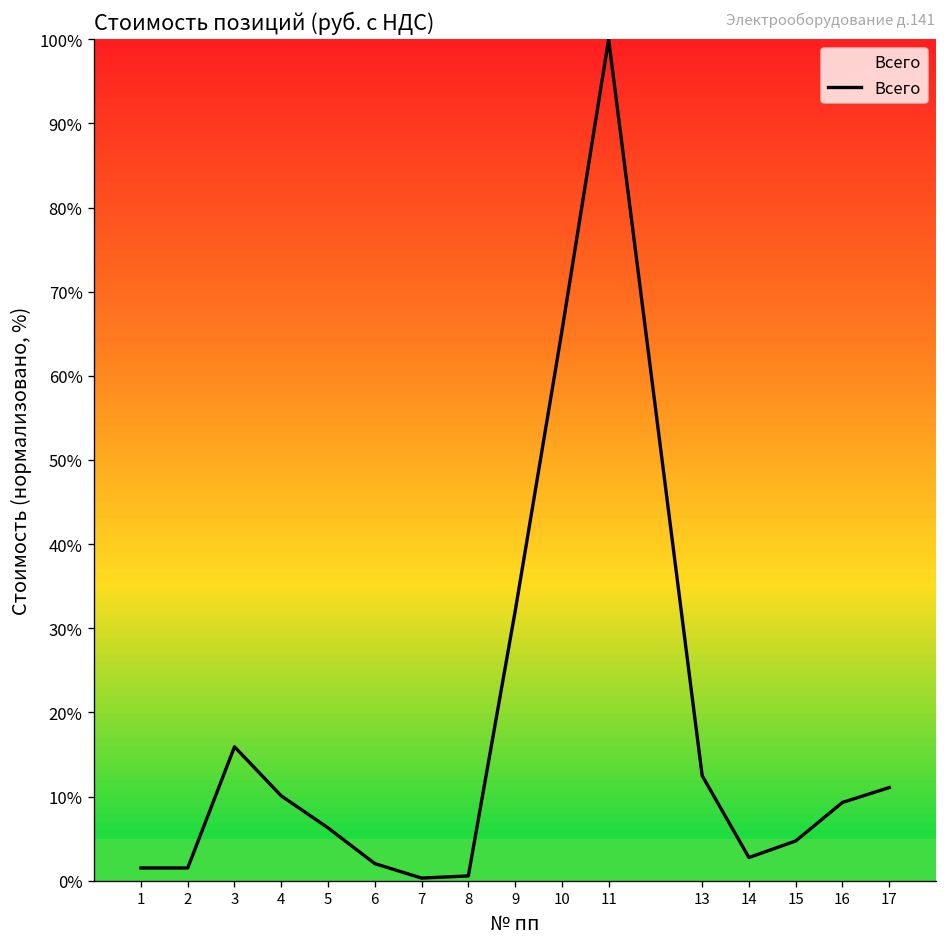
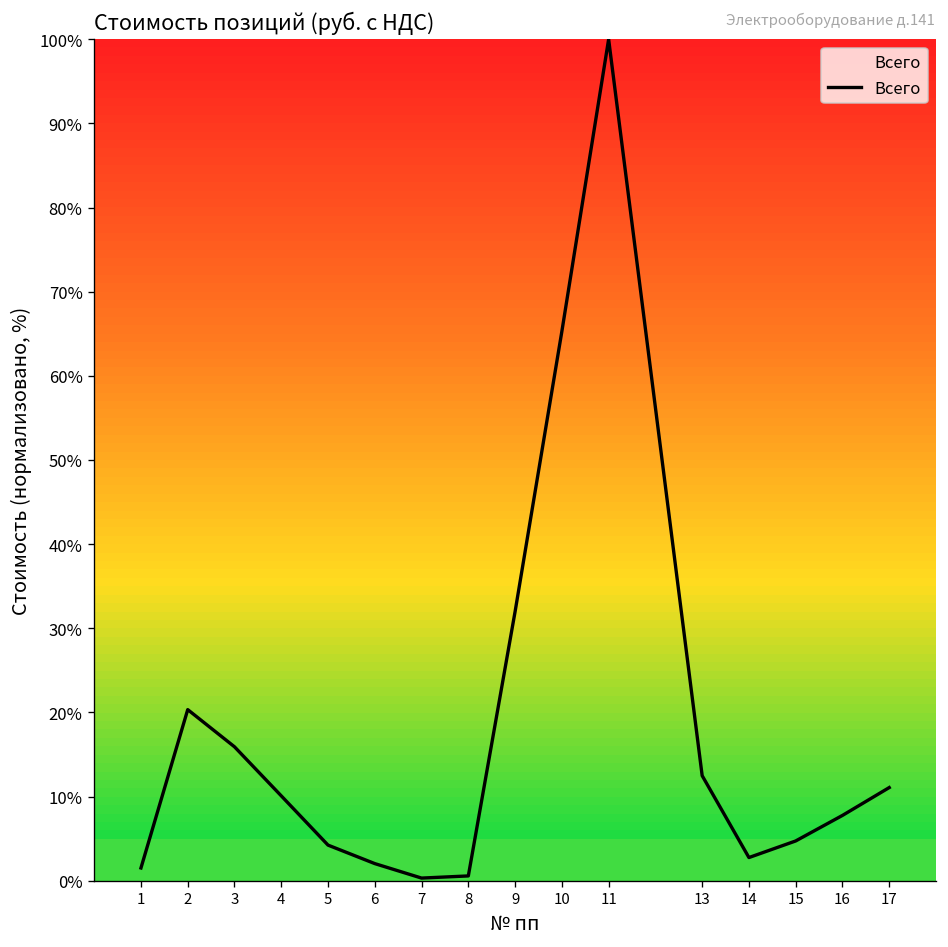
  {
    "1": "2%",
-   "2": "2%",
+   "2": "20%",
    "3": "16%",
    "4": "10%",
-   "5": "6%",
+   "5": "4%",
    "6": "2%",
    "7": "0%",
    "8": "1%",
    "9": "32%",
    "10": "65%",
    "11": "100%",
    "13": "12%",
    "14": "3%",
    "15": "5%",
-   "16": "9%",
+   "16": "8%",
    "17": "11%"
  }
